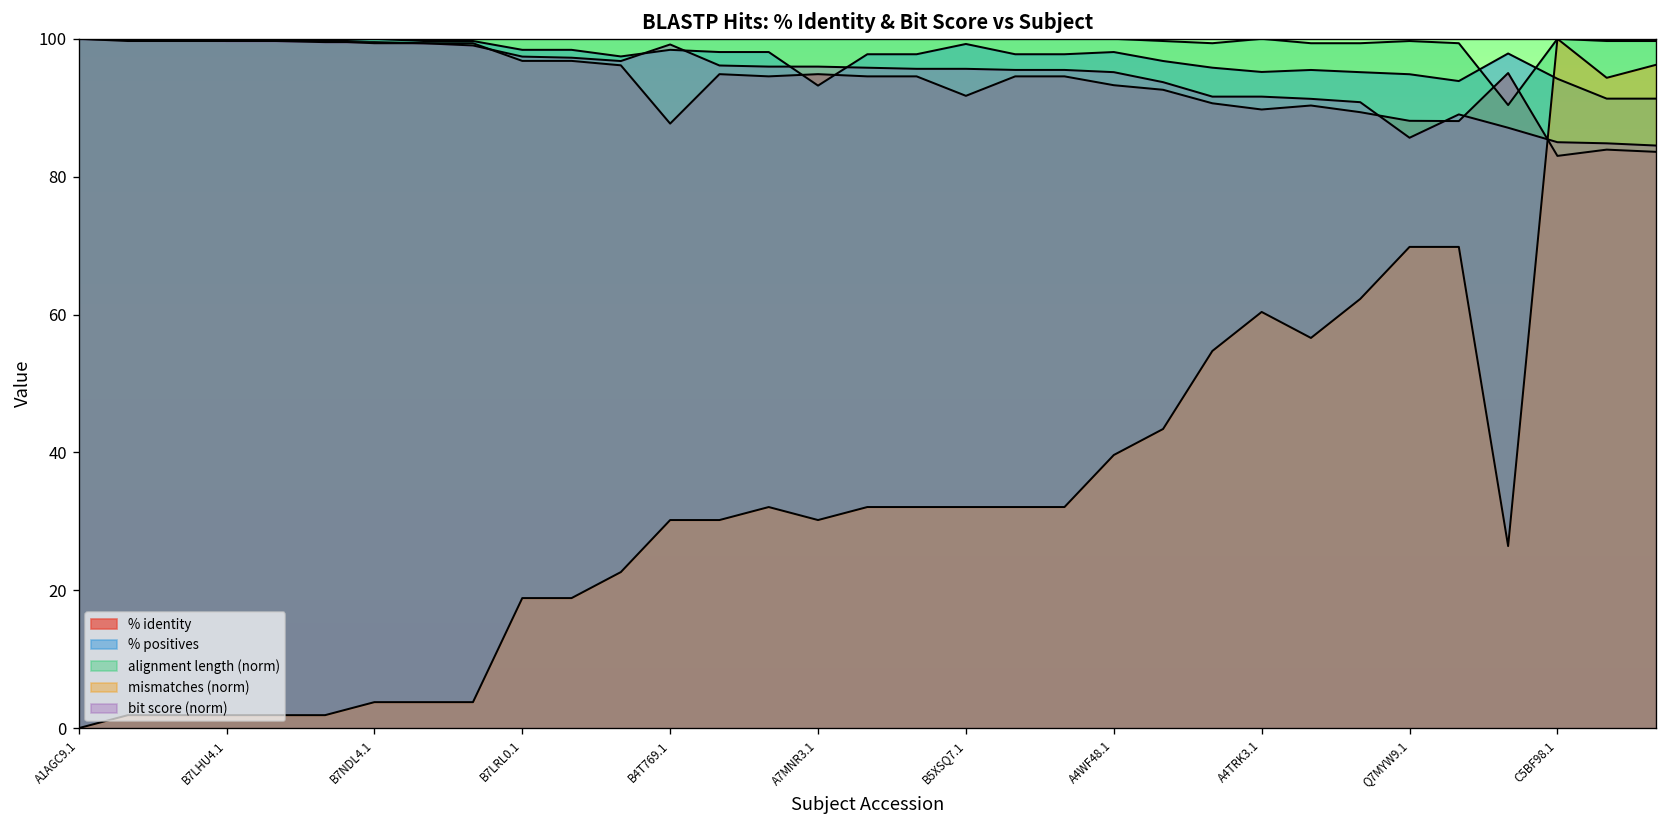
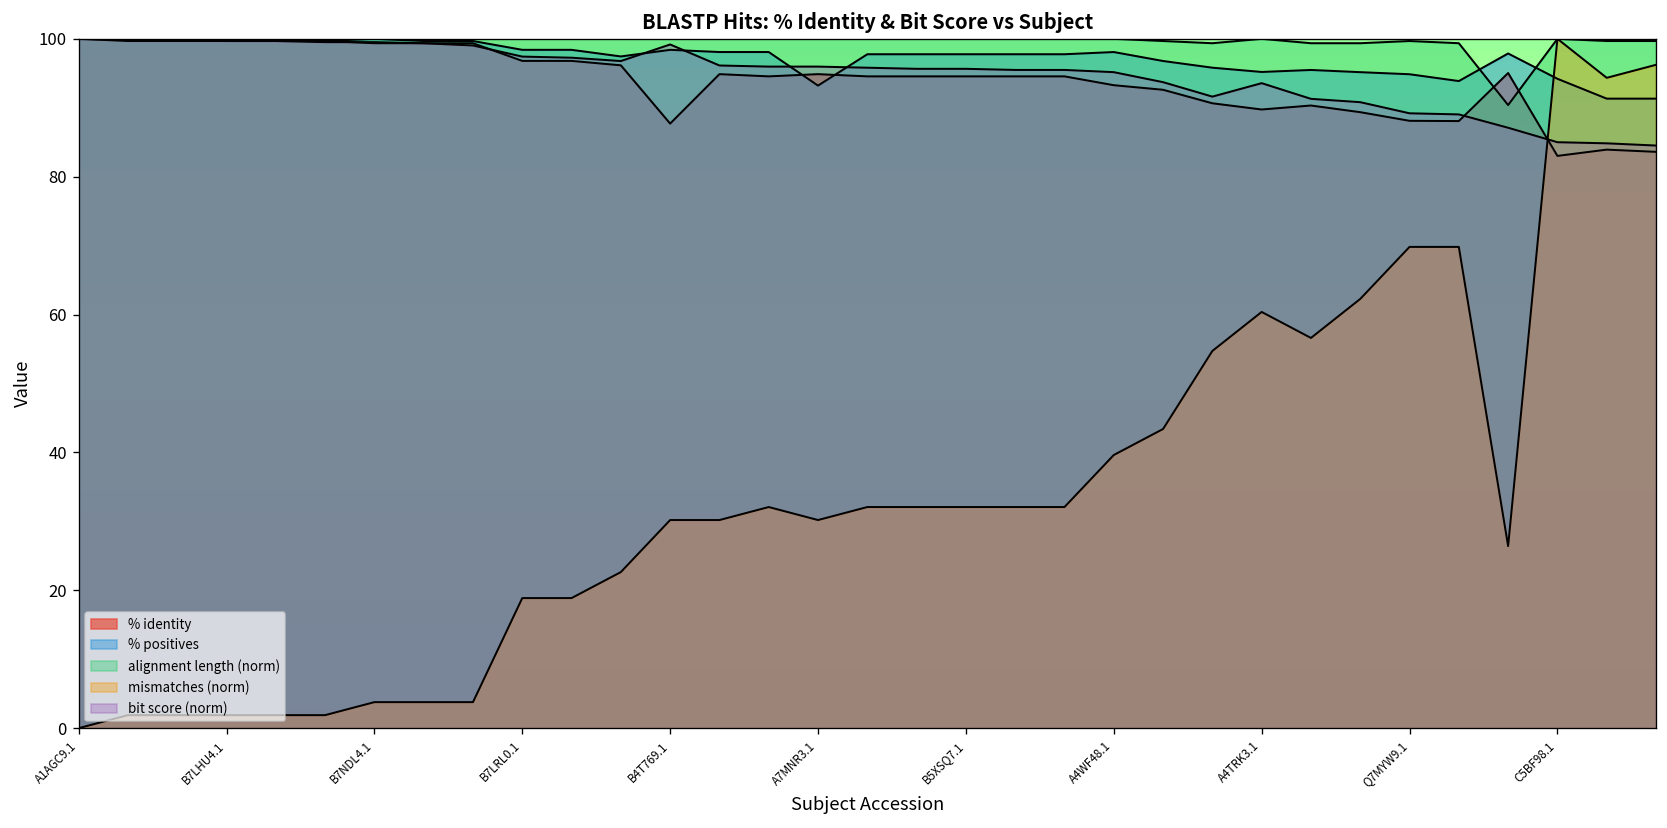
  {
    "% identity": {
      "B7LRL0.1": 97,
      "B4T769.1": 88,
      "A7MNR3.1": 95,
-     "B5XSQ7.1": 92,
+     "B5XSQ7.1": 95,
      "A4WF48.1": 93,
      "A4TRK3.1": 90,
      "Q7MYW9.1": 88,
      "C5BF98.1": 83
    },
    "% positives": {
      "B7LRL0.1": 98,
      "B4T769.1": 98,
      "A7MNR3.1": 93,
-     "B5XSQ7.1": 99,
+     "B5XSQ7.1": 98,
      "A4WF48.1": 98,
      "A4TRK3.1": 95,
      "Q7MYW9.1": 95,
      "C5BF98.1": 94
    },
    "alignment length (norm)": {
      "B7LRL0.1": 100,
      "B4T769.1": 100,
      "A7MNR3.1": 100,
      "B5XSQ7.1": 100,
      "A4WF48.1": 100,
      "A4TRK3.1": 100,
      "Q7MYW9.1": 100
    },
    "mismatches (norm)": {
      "A1AGC9.1": 0,
      "B7NDL4.1": 4,
      "B7LRL0.1": 19,
      "B4T769.1": 30,
      "A7MNR3.1": 30,
      "B5XSQ7.1": 32,
      "A4WF48.1": 40,
      "A4TRK3.1": 60,
      "Q7MYW9.1": 70
    },
    "bit score (norm)": {
      "B7LRL0.1": 97,
      "B4T769.1": 99,
      "A7MNR3.1": 96,
      "B5XSQ7.1": 96,
      "A4WF48.1": 95,
-     "A4TRK3.1": 92,
-     "Q7MYW9.1": 86,
+     "A4TRK3.1": 94,
+     "Q7MYW9.1": 89,
      "C5BF98.1": 85
    }
  }
